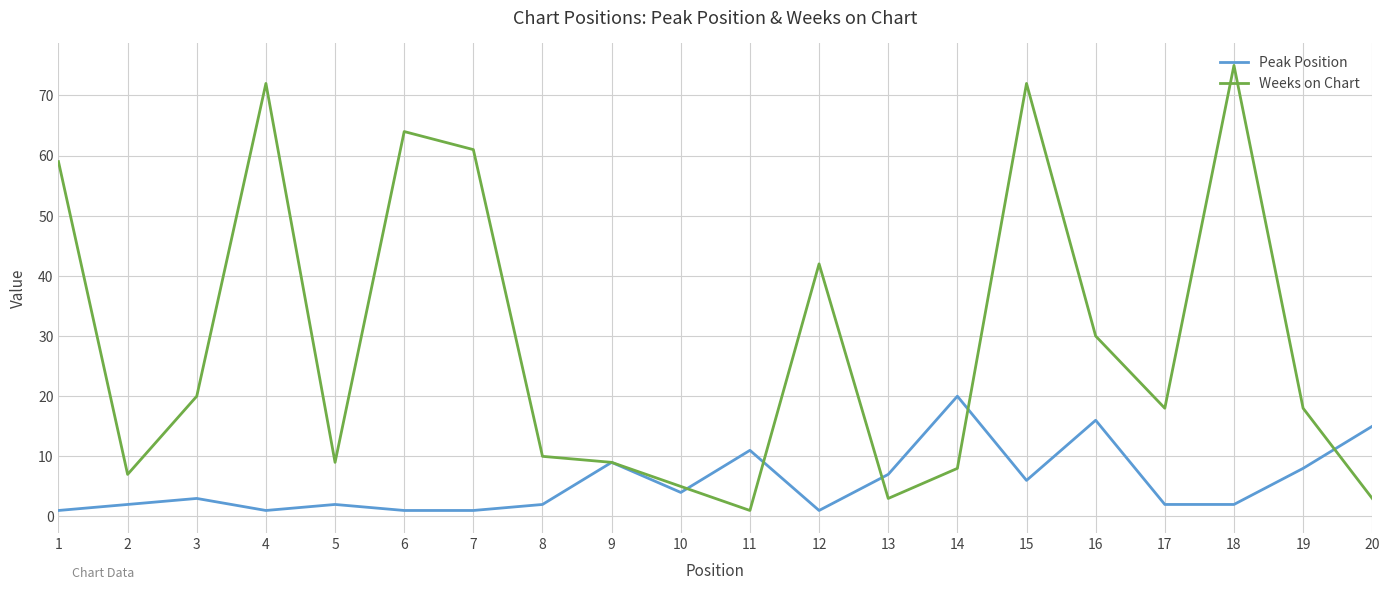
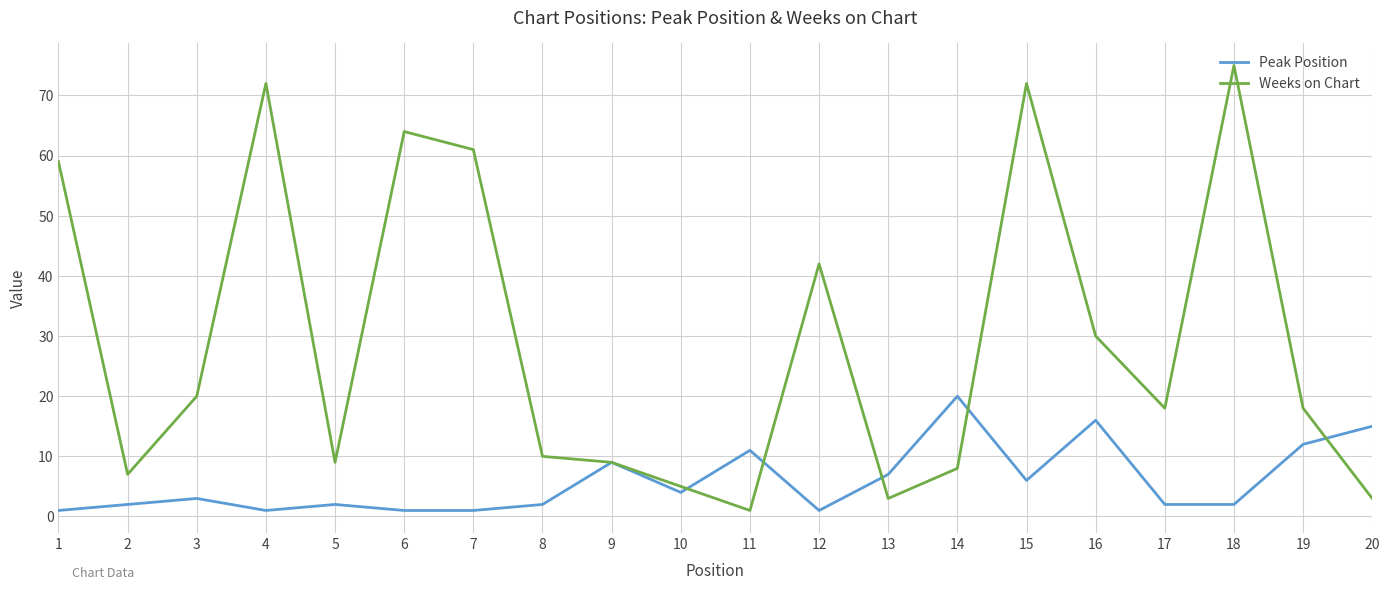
  {
    "Peak Position": {
      "1": 1,
      "2": 2,
      "3": 3,
      "4": 1,
      "5": 2,
      "6": 1,
      "7": 1,
      "8": 2,
      "10": 4,
      "11": 11,
      "12": 1,
      "13": 7,
      "14": 20,
      "15": 6,
      "16": 16,
      "17": 2,
      "18": 2,
-     "19": 8,
+     "19": 12,
      "20": 15
    },
    "Weeks on Chart": {
      "1": 59,
      "2": 7,
      "3": 20,
      "4": 72,
      "5": 9,
      "6": 64,
      "7": 61,
      "8": 10,
      "10": 5,
      "11": 1,
      "12": 42,
      "13": 3,
      "14": 8,
      "15": 72,
      "16": 30,
      "17": 18,
      "18": 75,
      "19": 18,
      "20": 3
    }
  }
